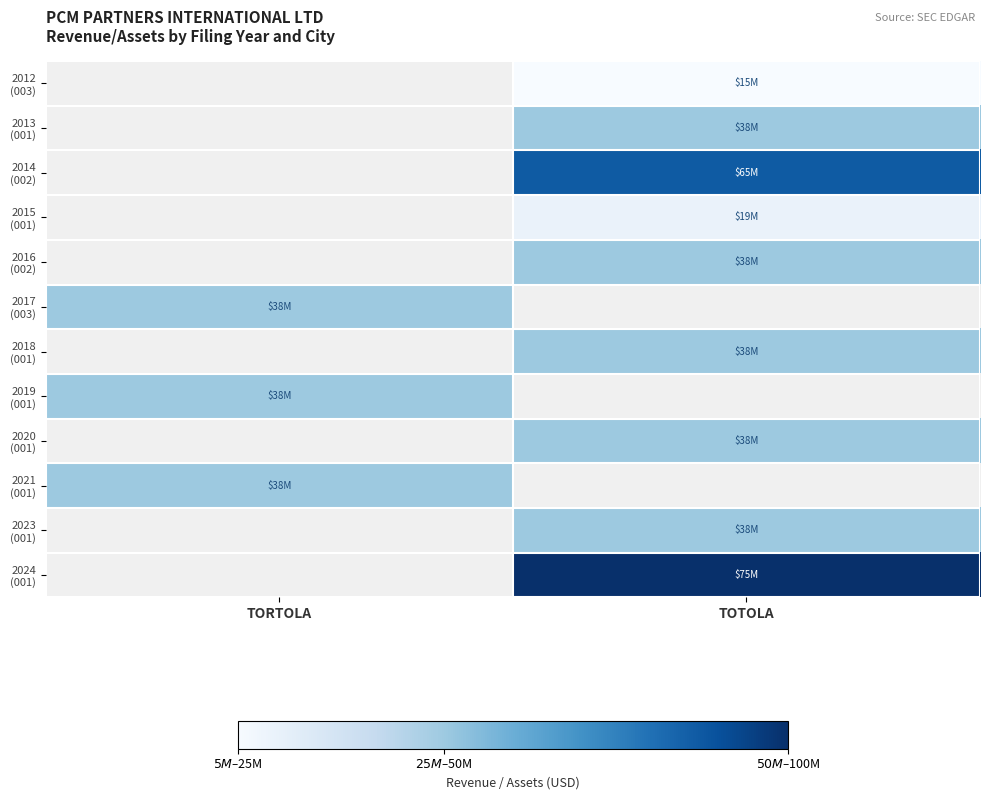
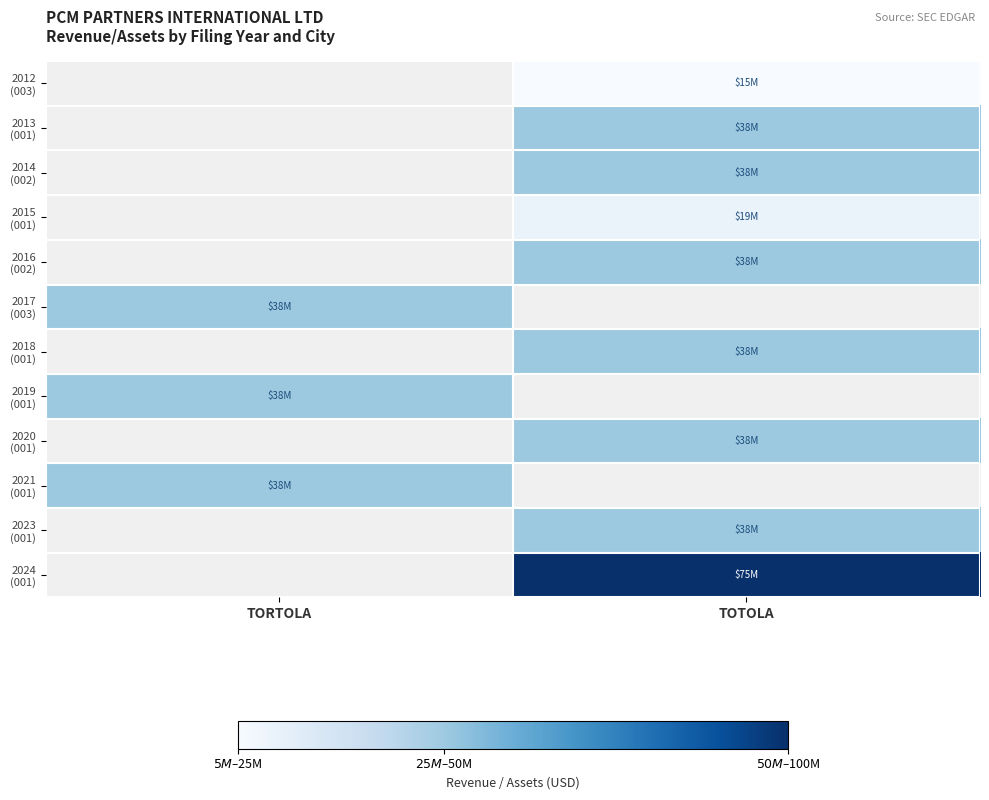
  {
    "2012 (003)": {
      "TOTOLA": "$15M"
    },
    "2013 (001)": {
      "TOTOLA": "$38M"
    },
    "2014 (002)": {
-     "TOTOLA": "$65M"
+     "TOTOLA": "$38M"
    },
    "2015 (001)": {
      "TOTOLA": "$19M"
    },
    "2016 (002)": {
      "TOTOLA": "$38M"
    },
    "2017 (003)": {
      "TORTOLA": "$38M"
    },
    "2018 (001)": {
      "TOTOLA": "$38M"
    },
    "2019 (001)": {
      "TORTOLA": "$38M"
    },
    "2020 (001)": {
      "TOTOLA": "$38M"
    },
    "2021 (001)": {
      "TORTOLA": "$38M"
    },
    "2023 (001)": {
      "TOTOLA": "$38M"
    },
    "2024 (001)": {
      "TOTOLA": "$75M"
    }
  }
